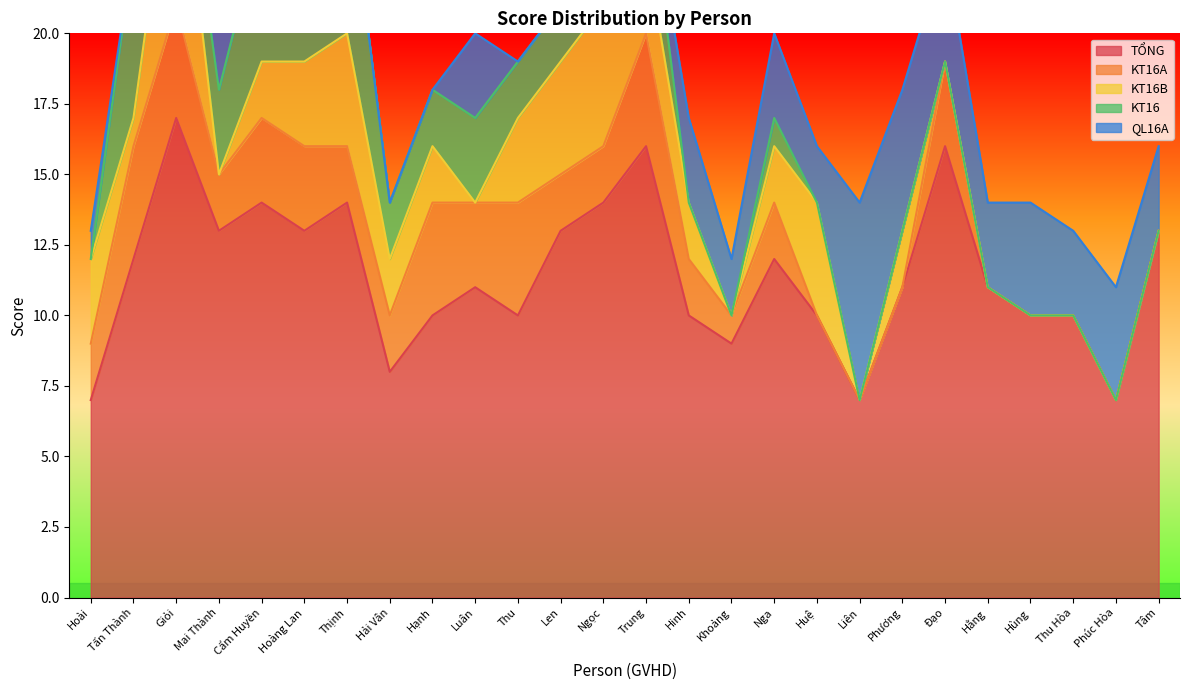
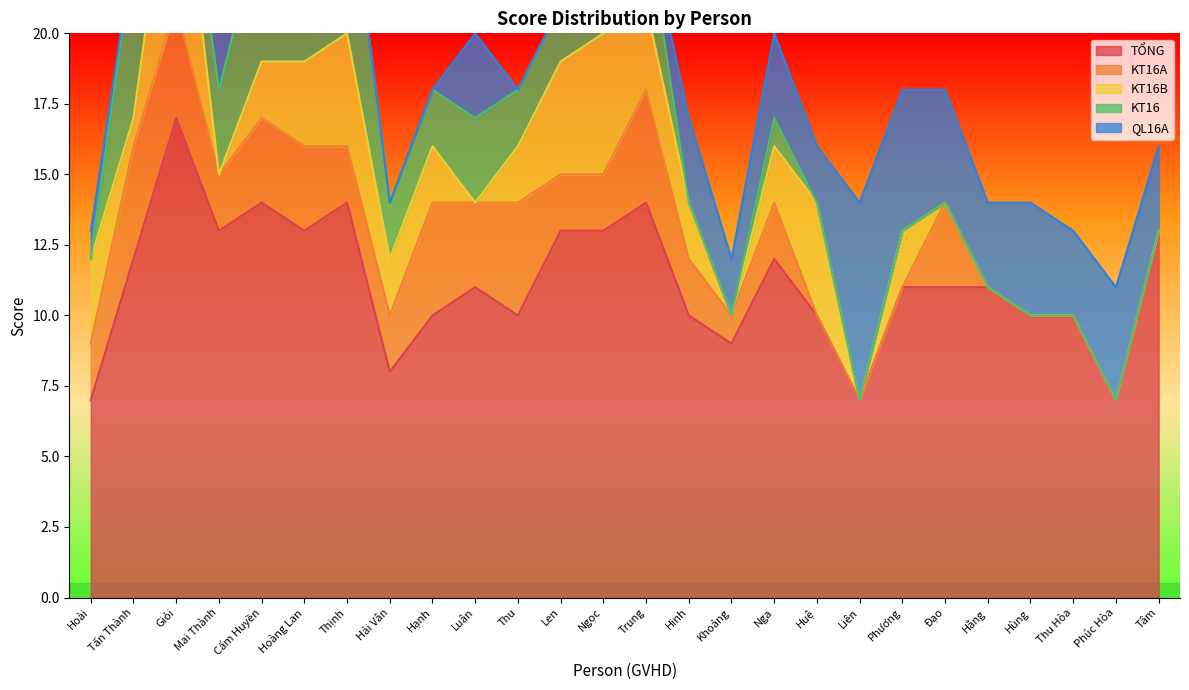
  {
    "TỔNG": {
      "Hoài": 7,
      "Tấn Thành": 12,
      "Giỏi": 17,
      "Mai Thành": 13,
      "Cẩm Huyền": 14,
      "Hoàng Lan": 13,
      "Thịnh": 14,
      "Hải Vân": 8,
      "Hạnh": 10,
      "Luân": 11,
      "Thu": 10,
      "Len": 13,
-     "Ngọc": 14,
-     "Trung": 16,
+     "Ngọc": 13,
+     "Trung": 14,
      "Hinh": 10,
      "Khoảng": 9,
      "Nga": 12,
-     "Đạo": 16
+     "Đạo": 11
    },
    "KT16A": {
      "Hoài": 2,
      "Tấn Thành": 4,
      "Cẩm Huyền": 3,
      "Hoàng Lan": 3,
      "Thịnh": 2,
      "Hải Vân": 2,
      "Hạnh": 4,
      "Thu": 4,
      "Len": 2,
      "Ngọc": 2,
      "Trung": 4,
      "Hinh": 2,
      "Nga": 2
    },
    "KT16B": {
      "Tấn Thành": 1,
      "Cẩm Huyền": 2,
      "Hoàng Lan": 3,
      "Thịnh": 4,
      "Hải Vân": 2,
      "Hạnh": 2,
-     "Thu": 3,
+     "Thu": 2,
      "Len": 4,
      "Nga": 2
    },
    "KT16": {
      "Mai Thành": 3,
      "Luân": 3,
      "Nga": 1
    },
    "QL16A": {
      "Hoài": 1,
      "Luân": 3,
      "Hinh": 3,
      "Khoảng": 2,
      "Nga": 3,
      "Huệ": 2,
      "Liên": 7,
      "Phương": 5,
      "Hằng": 3,
      "Hùng": 4,
      "Thu Hòa": 3,
      "Phúc Hòa": 4,
      "Tâm": 3
    }
  }
